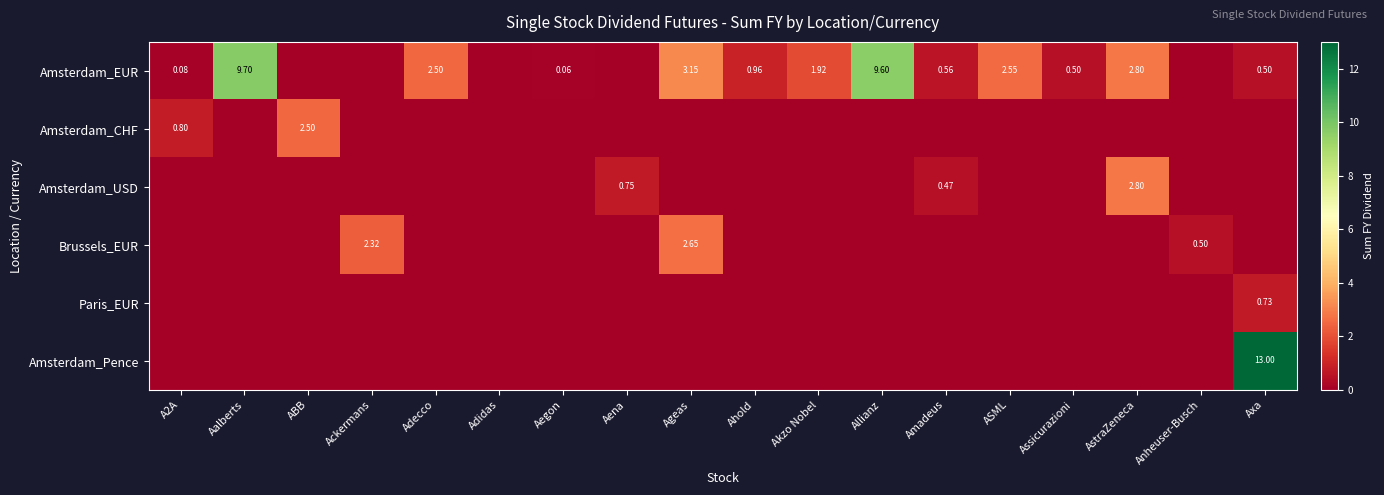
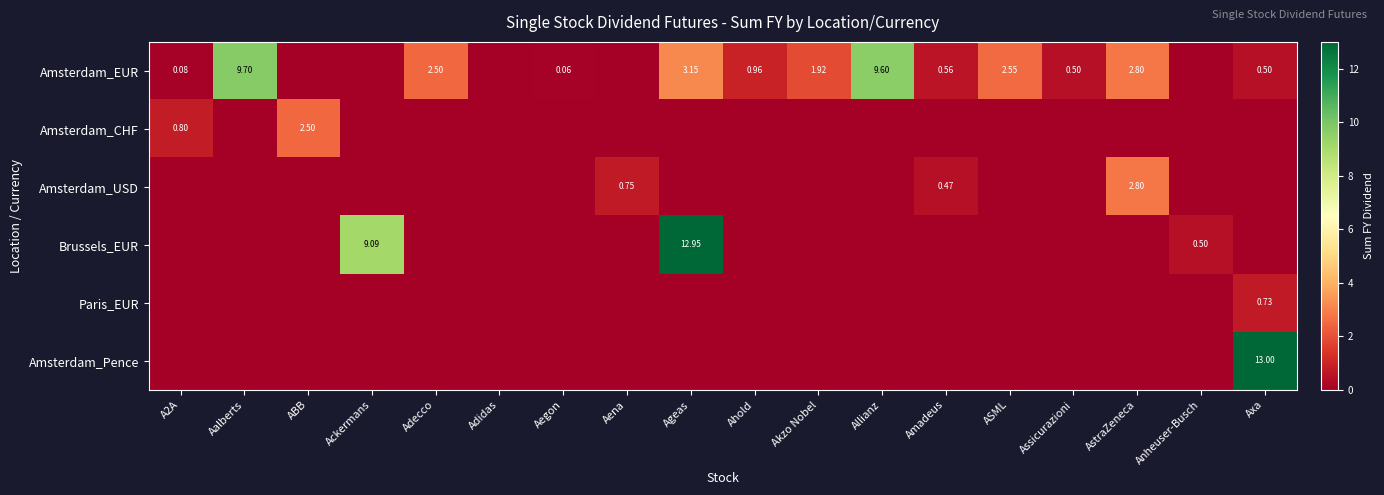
  {
    "Amsterdam_EUR": {
      "A2A": 0.08,
      "Aalberts": 9.70,
      "Adecco": 2.50,
      "Aegon": 0.06,
      "Ageas": 3.15,
      "Ahold": 0.96,
      "Akzo Nobel": 1.92,
      "Allianz": 9.60,
      "Amadeus": 0.56,
      "ASML": 2.55,
      "Assicurazioni": 0.50,
      "AstraZeneca": 2.80,
      "Axa": 0.50
    },
    "Amsterdam_CHF": {
      "A2A": 0.80,
      "ABB": 2.50
    },
    "Amsterdam_USD": {
      "Aena": 0.75,
      "Amadeus": 0.47,
      "AstraZeneca": 2.80
    },
    "Brussels_EUR": {
-     "Ackermans": 2.32,
-     "Ageas": 2.65,
+     "Ackermans": 9.09,
+     "Ageas": 12.95,
      "Anheuser-Busch": 0.50
    },
    "Paris_EUR": {
      "Axa": 0.73
    },
    "Amsterdam_Pence": {
      "Axa": 13.00
    }
  }
